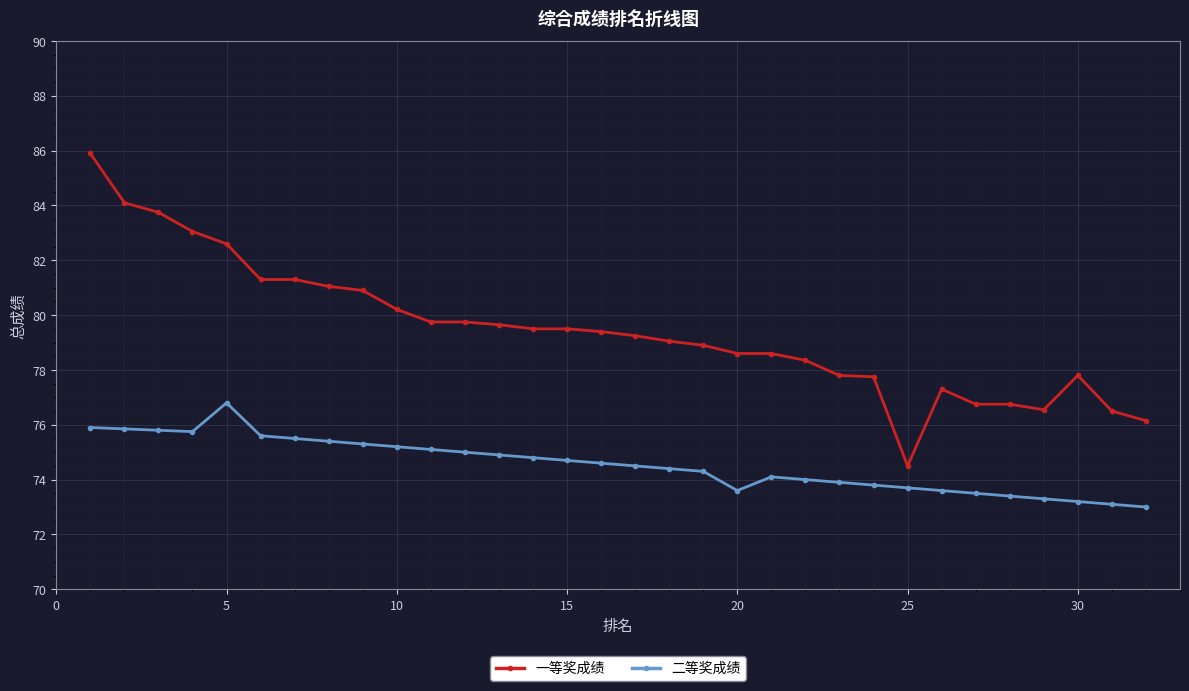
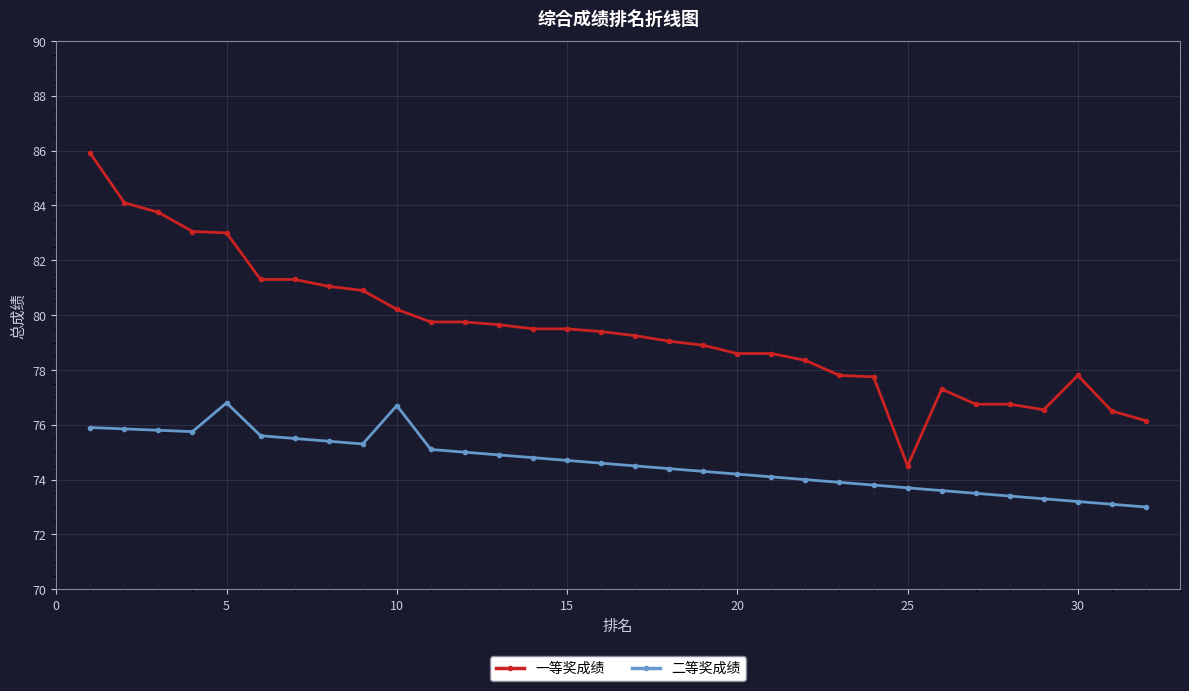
  {
    "一等奖成绩": {
-     "5": 82.6,
+     "5": 83.0,
      "10": 80.2,
      "15": 79.5,
      "20": 78.6,
      "25": 74.5,
      "30": 77.8
    },
    "二等奖成绩": {
      "5": 76.8,
-     "10": 75.2,
+     "10": 76.7,
      "15": 74.7,
-     "20": 73.6,
+     "20": 74.2,
      "25": 73.7,
      "30": 73.2
    }
  }
